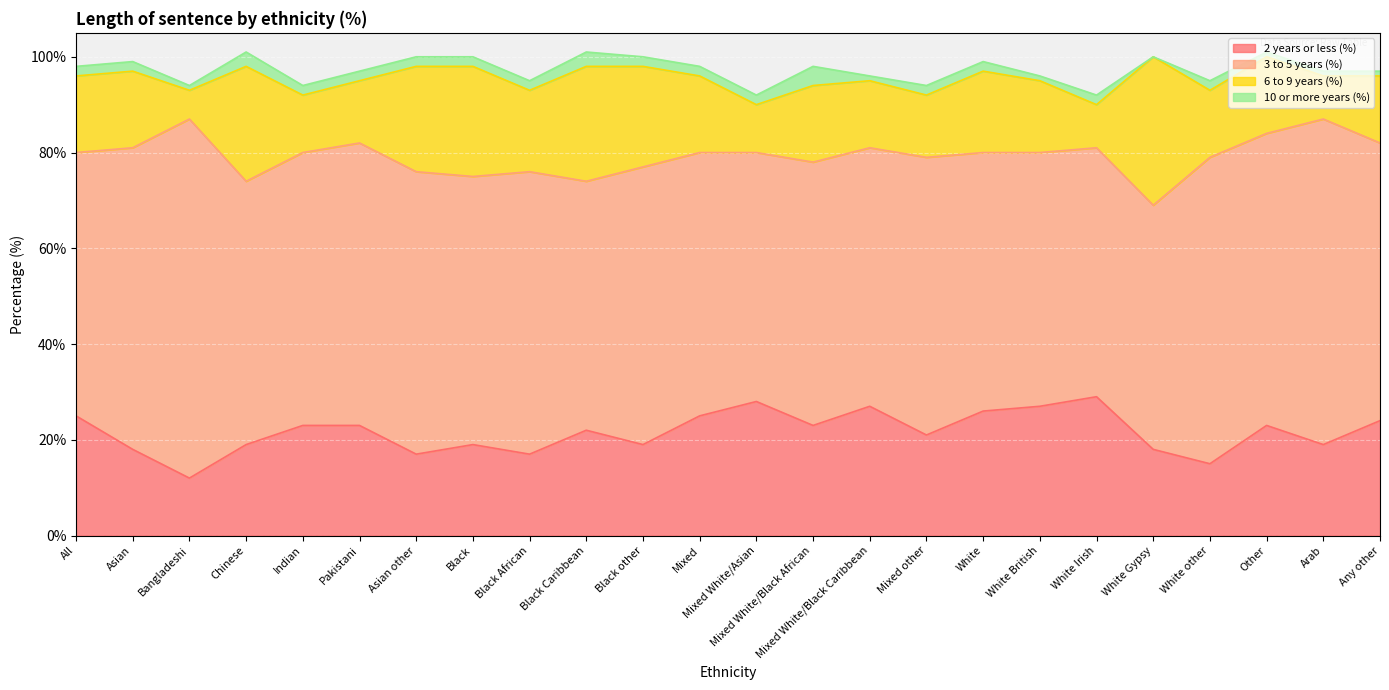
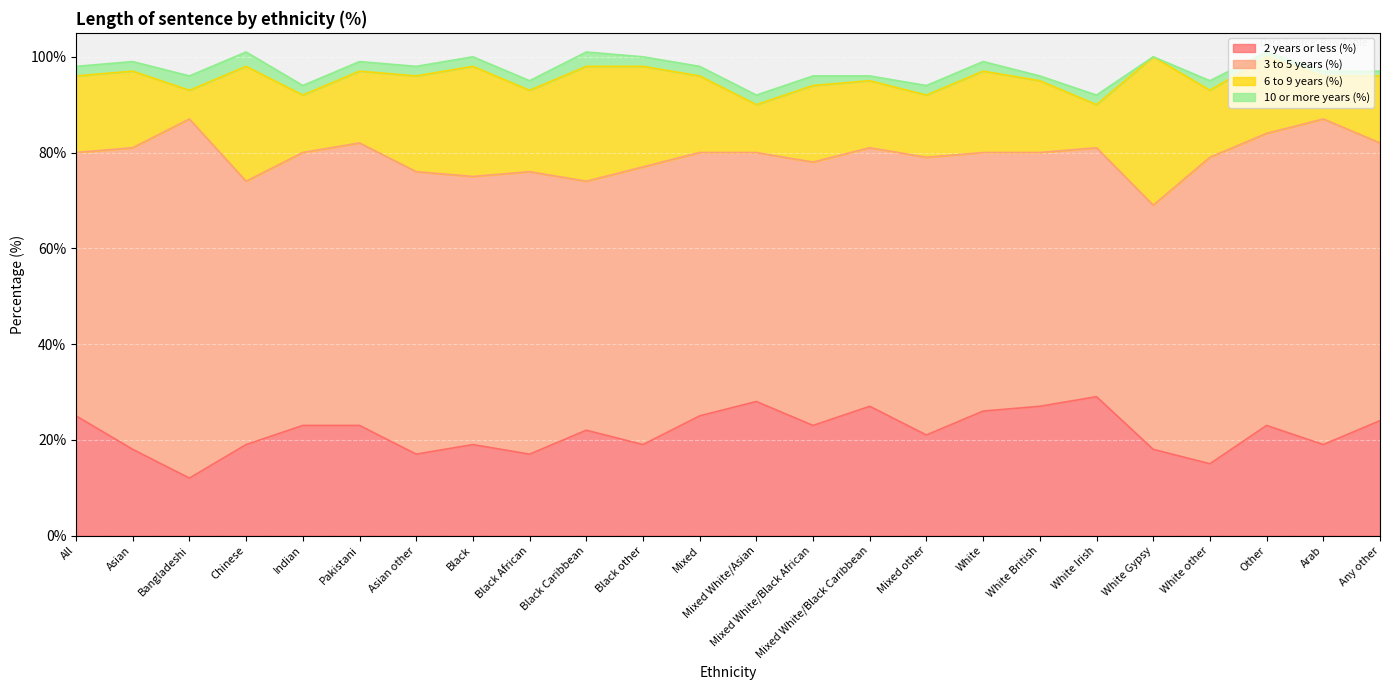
  {
    "6 to 9 years (%)": {
      "All": "16%",
      "Asian": "16%",
      "Bangladeshi": "6%",
      "Chinese": "24%",
      "Indian": "12%",
-     "Pakistani": "13%",
-     "Asian other": "22%",
+     "Pakistani": "15%",
+     "Asian other": "20%",
      "Black": "23%",
      "Black African": "17%",
      "Black Caribbean": "24%",
      "Black other": "21%",
      "Mixed": "16%",
      "Mixed White/Asian": "10%",
      "Mixed White/Black African": "16%",
      "Mixed White/Black Caribbean": "14%",
      "Mixed other": "13%",
      "White": "17%",
      "White British": "15%",
      "White Irish": "9%",
      "White other": "14%",
      "Any other": "14%"
    },
    "10 or more years (%)": {
      "All": "2%",
      "Asian": "2%",
-     "Bangladeshi": "1%",
+     "Bangladeshi": "3%",
      "Chinese": "3%",
      "Indian": "2%",
      "Pakistani": "2%",
      "Asian other": "2%",
      "Black": "2%",
      "Black African": "2%",
      "Black Caribbean": "3%",
      "Black other": "2%",
      "Mixed": "2%",
      "Mixed White/Asian": "2%",
-     "Mixed White/Black African": "4%",
+     "Mixed White/Black African": "2%",
      "Mixed White/Black Caribbean": "1%",
      "Mixed other": "2%",
      "White": "2%",
      "White British": "1%",
      "White Irish": "2%",
      "White other": "2%",
      "Any other": "1%"
    }
  }
